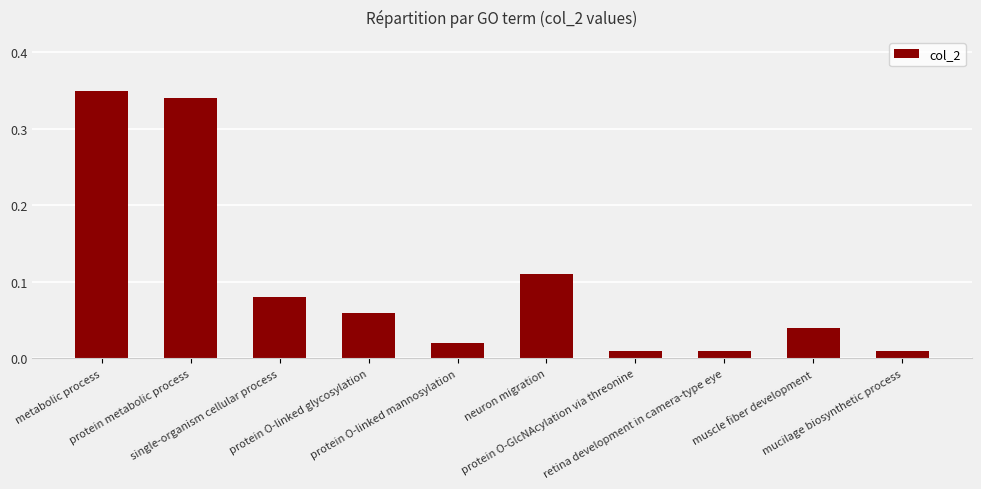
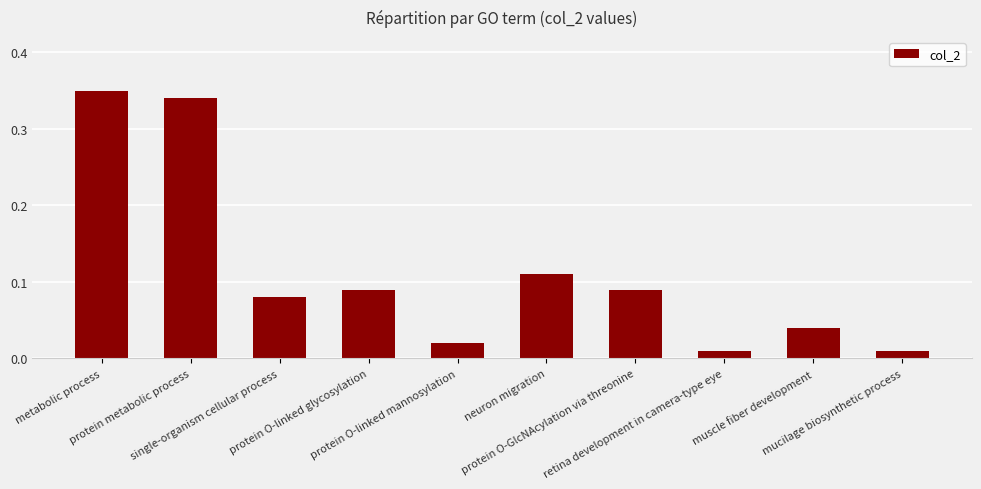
  {
    "metabolic process": 0.35,
    "protein metabolic process": 0.34,
    "single-organism cellular process": 0.08,
-   "protein O-linked glycosylation": 0.06,
+   "protein O-linked glycosylation": 0.09,
    "protein O-linked mannosylation": 0.02,
    "neuron migration": 0.11,
-   "protein O-GlcNAcylation via threonine": 0.01,
+   "protein O-GlcNAcylation via threonine": 0.09,
    "retina development in camera-type eye": 0.01,
    "muscle fiber development": 0.04,
    "mucilage biosynthetic process": 0.01
  }
